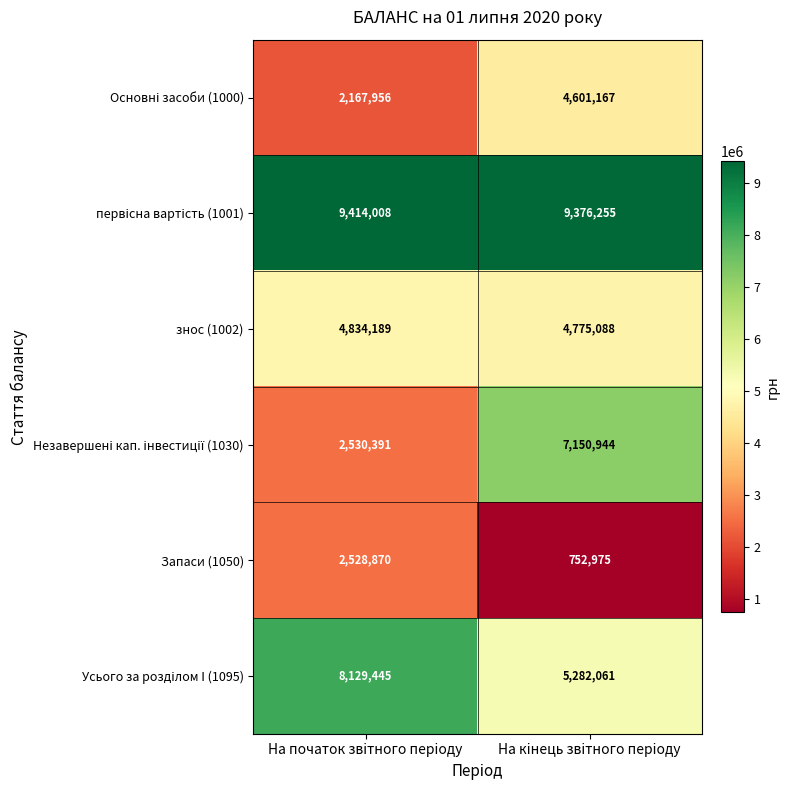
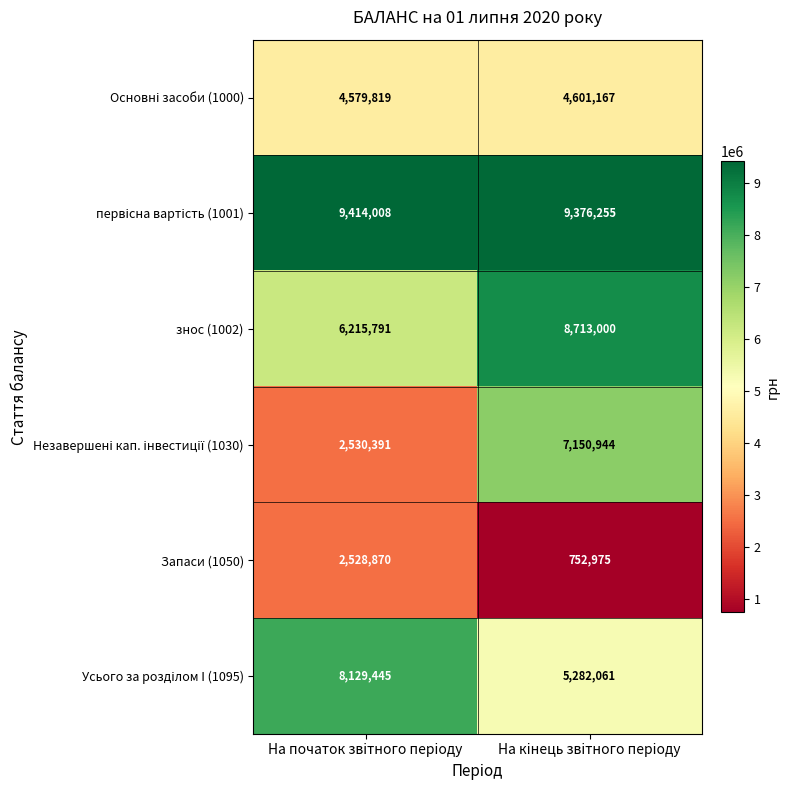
  {
    "Основні засоби (1000)": {
-     "На початок звітного періоду": "2,167,956",
+     "На початок звітного періоду": "4,579,819",
      "На кінець звітного періоду": "4,601,167"
    },
    "первісна вартість (1001)": {
      "На початок звітного періоду": "9,414,008",
      "На кінець звітного періоду": "9,376,255"
    },
    "знос (1002)": {
-     "На початок звітного періоду": "4,834,189",
-     "На кінець звітного періоду": "4,775,088"
+     "На початок звітного періоду": "6,215,791",
+     "На кінець звітного періоду": "8,713,000"
    },
    "Незавершені кап. інвестиції (1030)": {
      "На початок звітного періоду": "2,530,391",
      "На кінець звітного періоду": "7,150,944"
    },
    "Запаси (1050)": {
      "На початок звітного періоду": "2,528,870",
      "На кінець звітного періоду": "752,975"
    },
    "Усього за розділом І (1095)": {
      "На початок звітного періоду": "8,129,445",
      "На кінець звітного періоду": "5,282,061"
    }
  }
